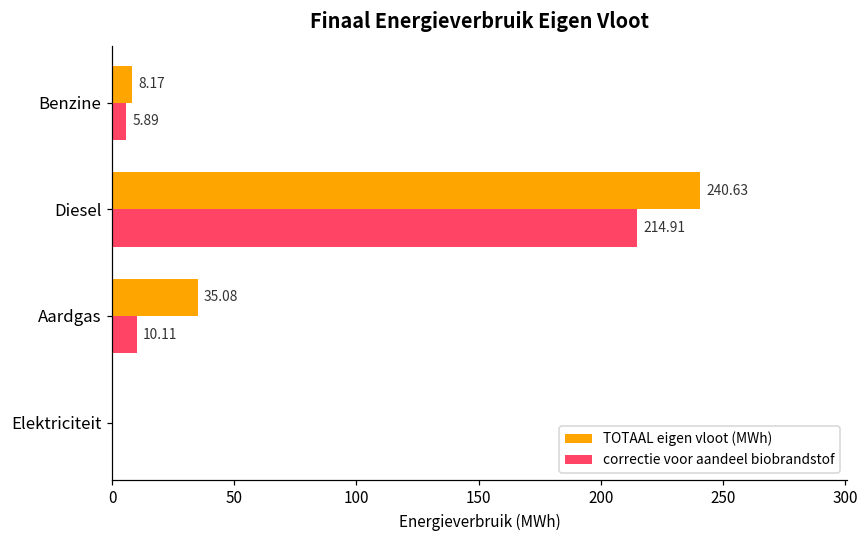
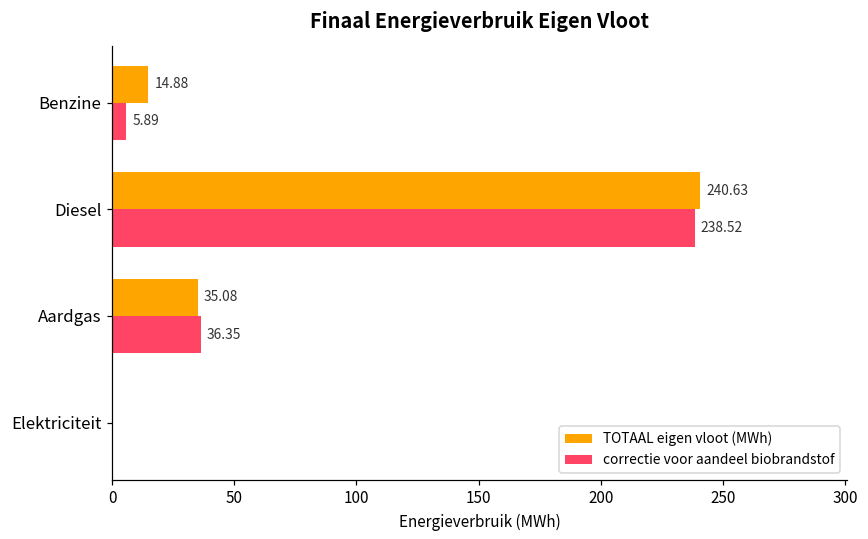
  {
    "TOTAAL eigen vloot (MWh)": {
-     "Benzine": 8.17,
+     "Benzine": 14.88,
      "Diesel": 240.63,
      "Aardgas": 35.08
    },
    "correctie voor aandeel biobrandstof": {
      "Benzine": 5.89,
-     "Diesel": 214.91,
-     "Aardgas": 10.11
+     "Diesel": 238.52,
+     "Aardgas": 36.35
    }
  }
